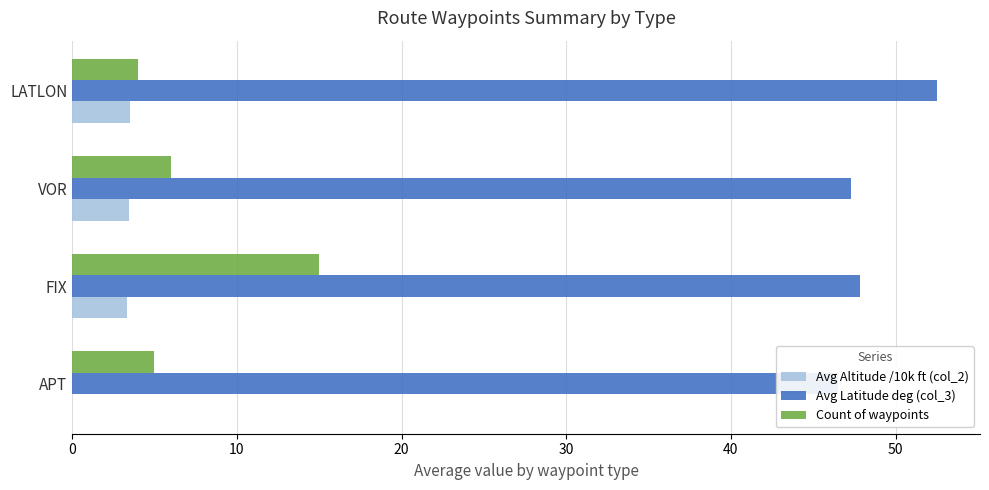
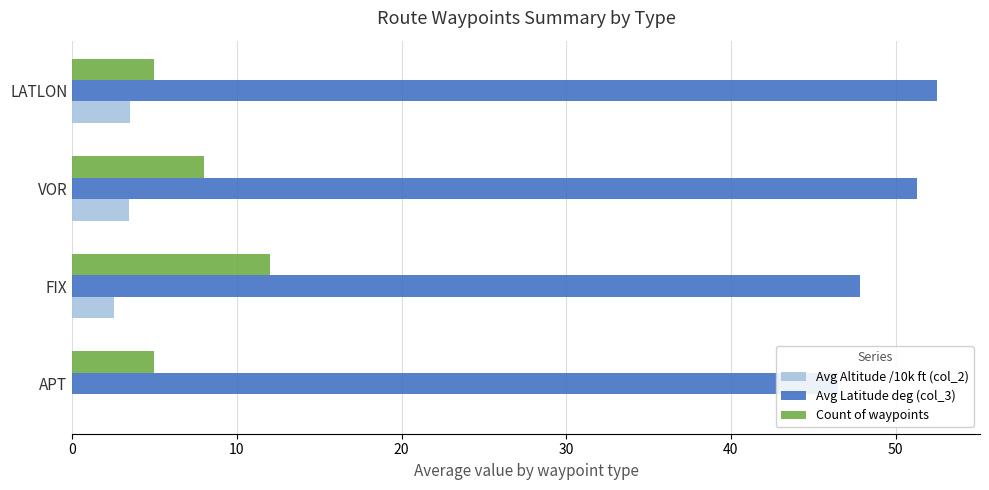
  {
    "Avg Altitude /10k ft (col_2)": {
      "LATLON": 3.5,
      "VOR": 3.4,
-     "FIX": 3.4,
+     "FIX": 2.5,
      "APT": 0.0
    },
    "Avg Latitude deg (col_3)": {
      "LATLON": 52.5,
-     "VOR": 47.3,
+     "VOR": 51.3,
      "FIX": 47.8
    },
    "Count of waypoints": {
-     "LATLON": 4,
-     "VOR": 6,
-     "FIX": 15,
+     "LATLON": 5,
+     "VOR": 8,
+     "FIX": 12,
      "APT": 5
    }
  }
